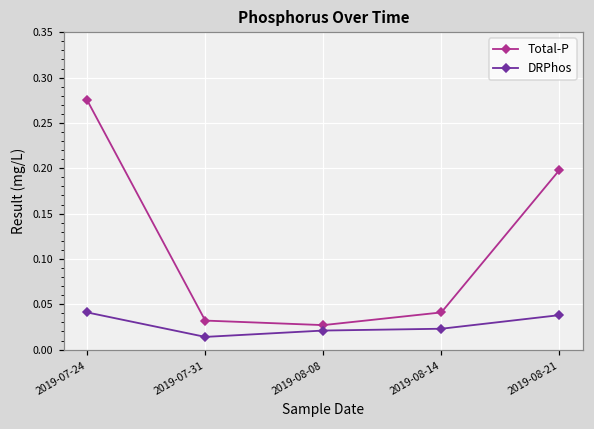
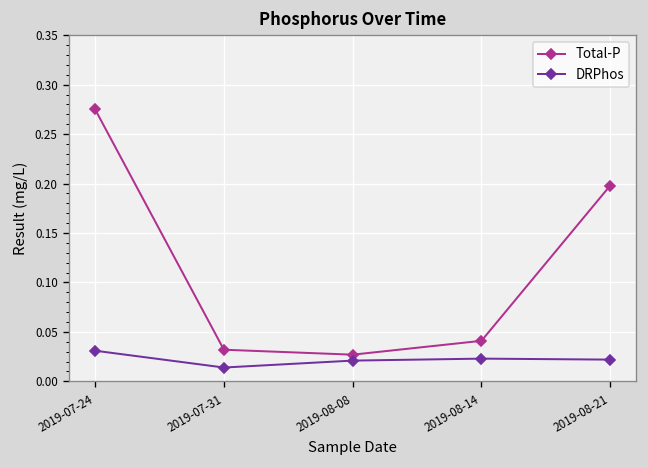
  {
    "Total-P": {
      "2019-07-24": 0.28,
      "2019-07-31": 0.03,
      "2019-08-08": 0.03,
      "2019-08-14": 0.04,
      "2019-08-21": 0.20
    },
    "DRPhos": {
-     "2019-07-24": 0.04,
+     "2019-07-24": 0.03,
      "2019-07-31": 0.01,
      "2019-08-08": 0.02,
      "2019-08-14": 0.02,
-     "2019-08-21": 0.04
+     "2019-08-21": 0.02
    }
  }
